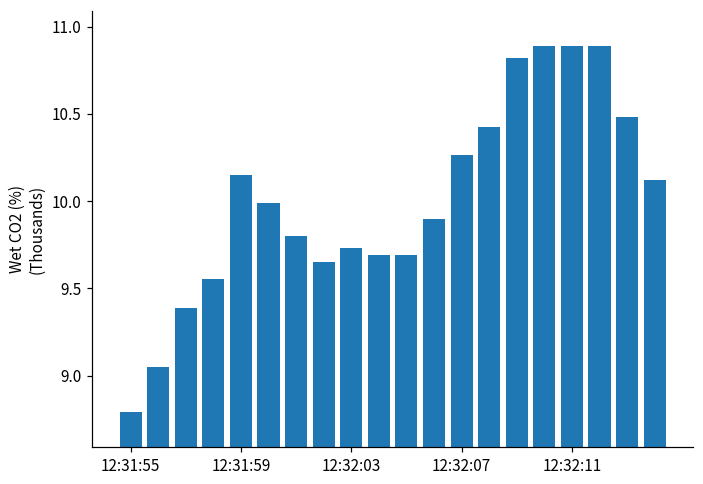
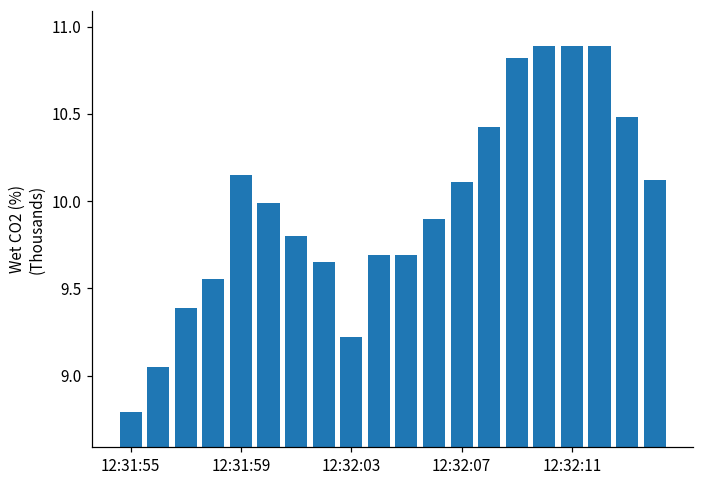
  {
    "12:31:55": 8.79,
    "12:31:59": 10.15,
-   "12:32:03": 9.73,
-   "12:32:07": 10.27,
+   "12:32:03": 9.22,
+   "12:32:07": 10.11,
    "12:32:11": 10.89
  }
